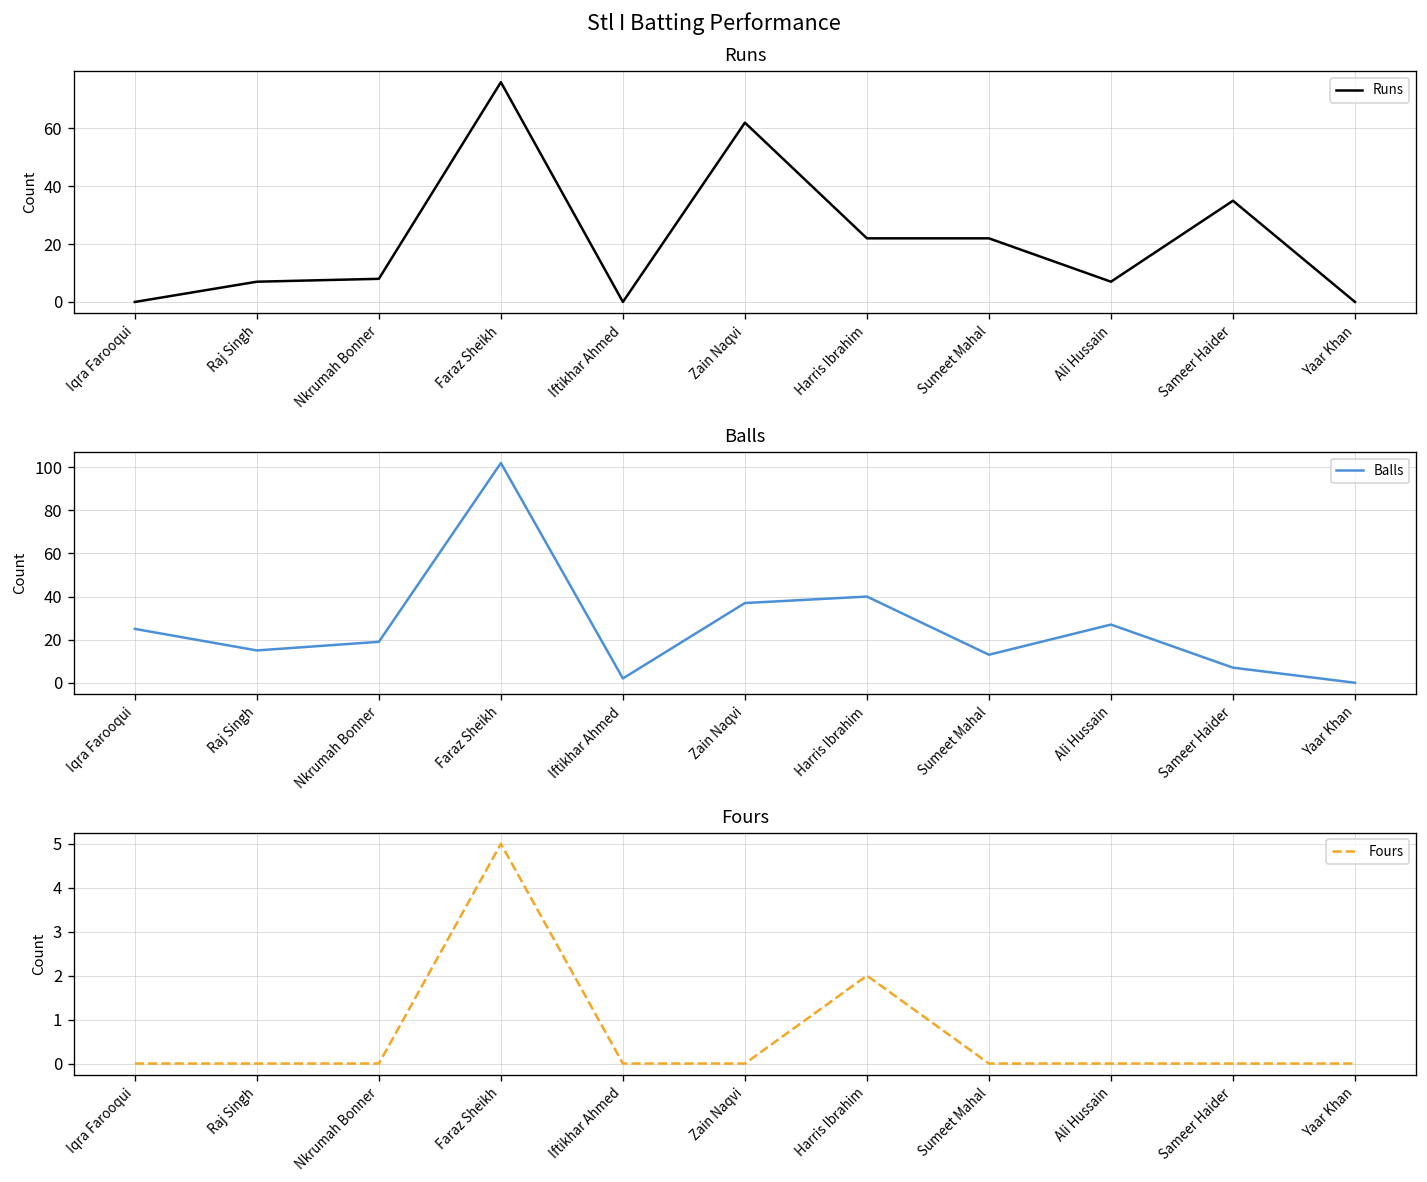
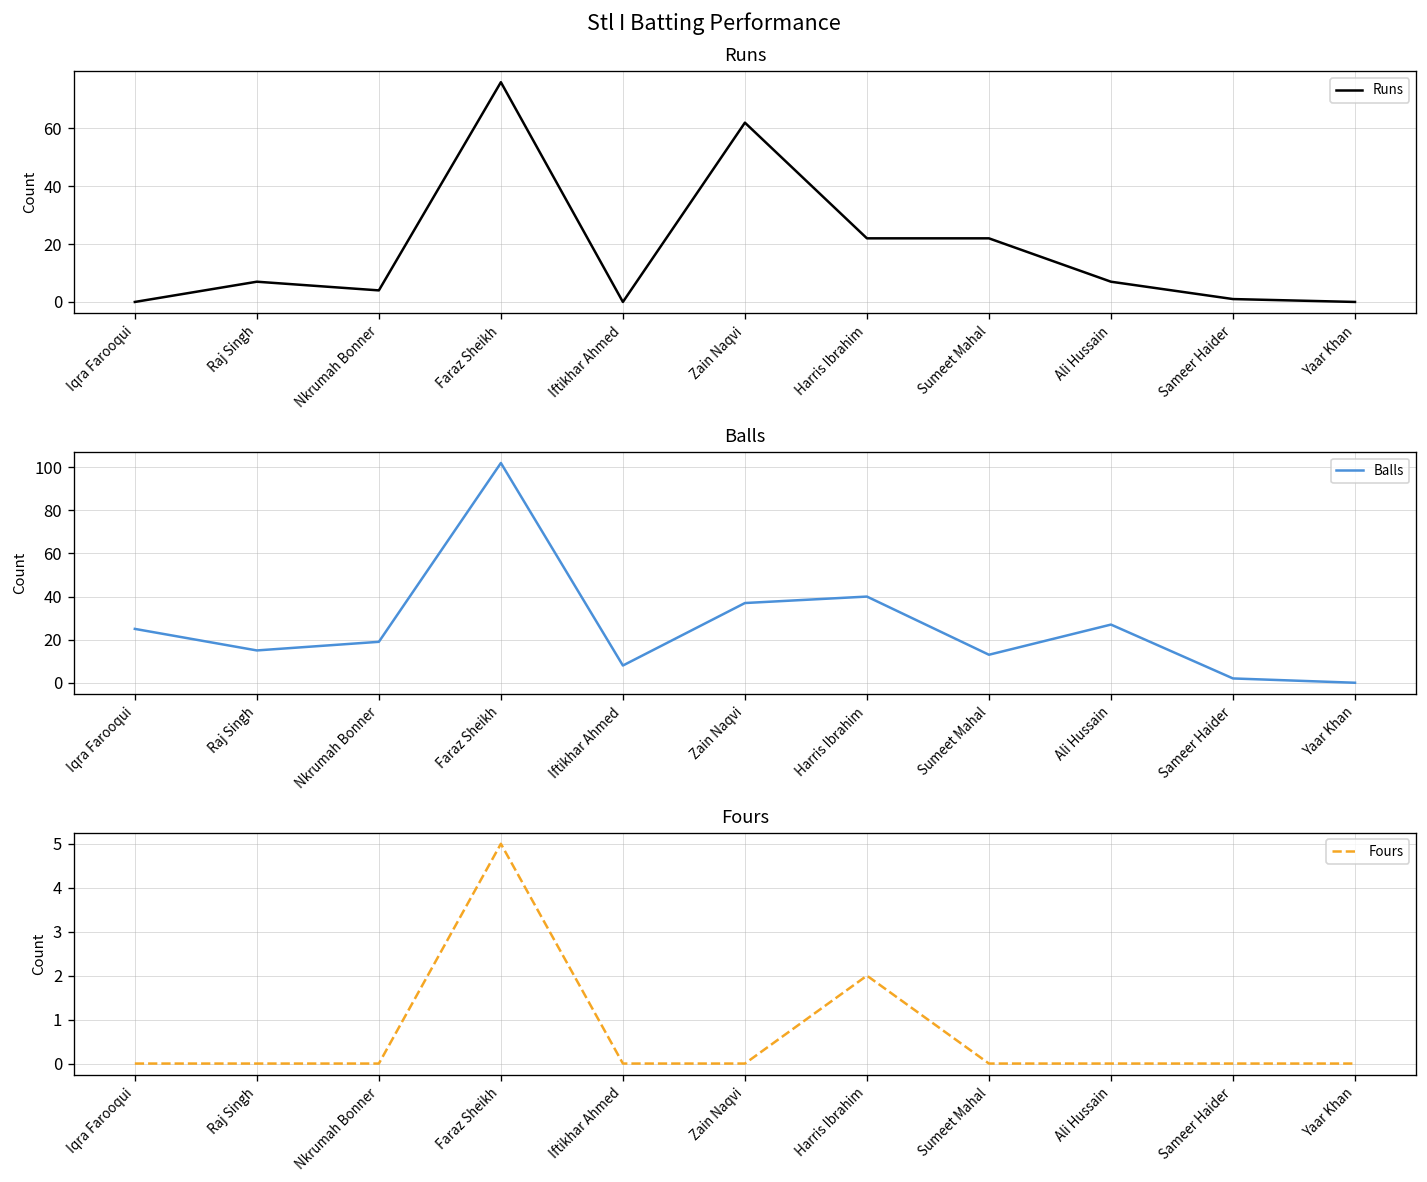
  {
    "Runs": {
      "Iqra Farooqui": 0,
      "Raj Singh": 7,
-     "Nkrumah Bonner": 8,
+     "Nkrumah Bonner": 4,
      "Faraz Sheikh": 76,
      "Iftikhar Ahmed": 0,
      "Zain Naqvi": 62,
      "Harris Ibrahim": 22,
      "Sumeet Mahal": 22,
      "Ali Hussain": 7,
-     "Sameer Haider": 35,
+     "Sameer Haider": 1,
      "Yaar Khan": 0
    },
    "Balls": {
      "Iqra Farooqui": 25,
      "Raj Singh": 15,
      "Nkrumah Bonner": 19,
      "Faraz Sheikh": 102,
-     "Iftikhar Ahmed": 2,
+     "Iftikhar Ahmed": 8,
      "Zain Naqvi": 37,
      "Harris Ibrahim": 40,
      "Sumeet Mahal": 13,
      "Ali Hussain": 27,
-     "Sameer Haider": 7,
+     "Sameer Haider": 2,
      "Yaar Khan": 0
    },
    "Fours": {
      "Iqra Farooqui": 0.0,
      "Raj Singh": 0.0,
      "Nkrumah Bonner": 0.0,
      "Faraz Sheikh": 5.0,
      "Iftikhar Ahmed": 0.0,
      "Zain Naqvi": 0.0,
      "Harris Ibrahim": 2.0,
      "Sumeet Mahal": 0.0,
      "Ali Hussain": 0.0,
      "Sameer Haider": 0.0,
      "Yaar Khan": 0.0
    }
  }
